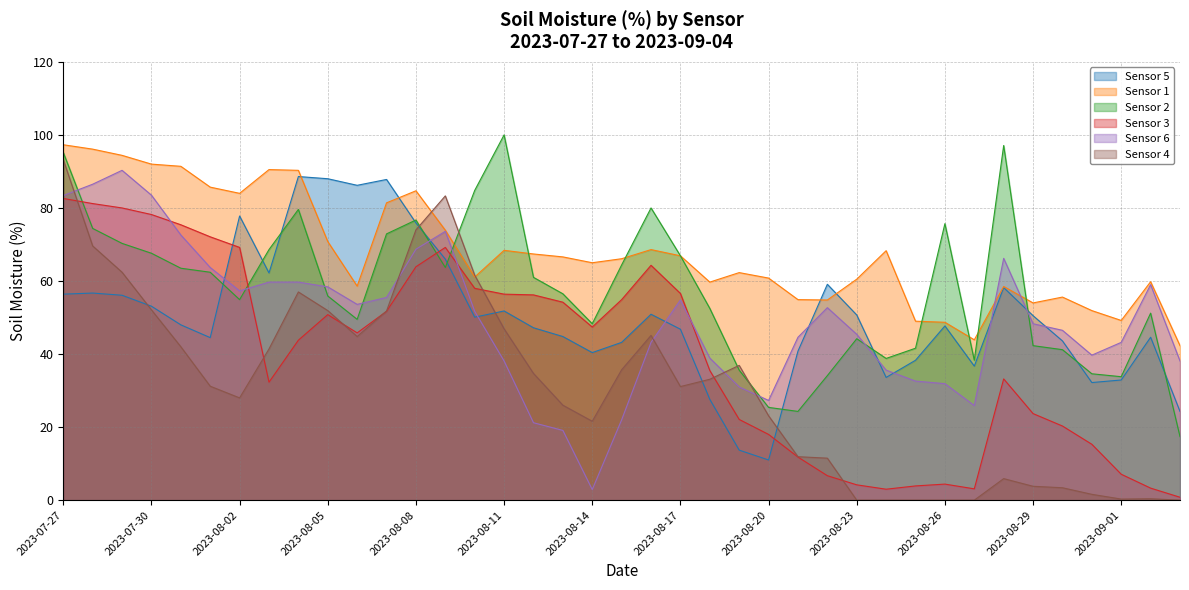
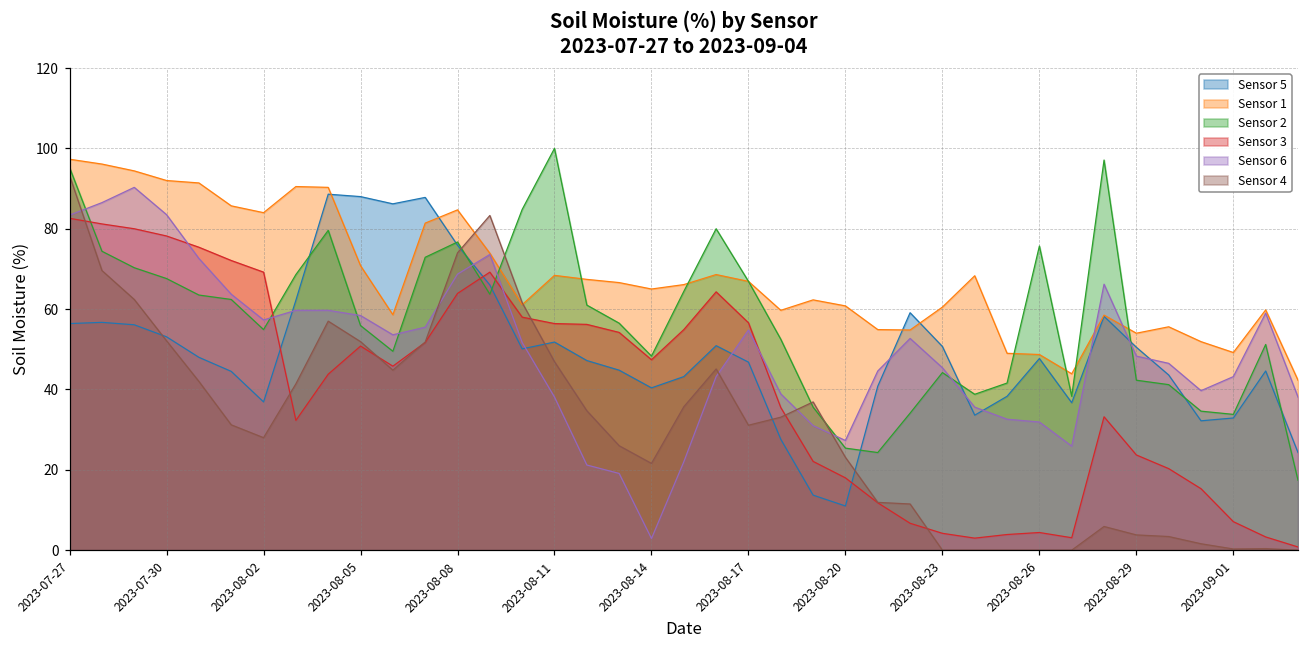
  {
    "Sensor 5": {
      "2023-07-27": 56,
      "2023-07-30": 53,
-     "2023-08-02": 78,
+     "2023-08-02": 37,
      "2023-08-05": 88,
      "2023-08-08": 76,
      "2023-08-11": 52,
      "2023-08-14": 40,
      "2023-08-17": 47,
      "2023-08-20": 11,
      "2023-08-23": 51,
      "2023-08-26": 48,
      "2023-08-29": 51,
      "2023-09-01": 33
    },
    "Sensor 2": {
      "2023-07-27": 95,
      "2023-07-30": 68,
      "2023-08-02": 55,
      "2023-08-05": 56,
      "2023-08-08": 77,
      "2023-08-11": 100,
      "2023-08-14": 48,
      "2023-08-20": 25,
      "2023-08-23": 44,
      "2023-08-26": 76,
      "2023-08-29": 42,
      "2023-09-01": 34
    },
    "Sensor 6": {
      "2023-07-27": 83,
      "2023-07-30": 84,
      "2023-08-02": 57,
      "2023-08-05": 58,
      "2023-08-08": 69,
      "2023-08-11": 38,
      "2023-08-14": 3,
      "2023-08-17": 55,
      "2023-08-20": 27,
      "2023-08-23": 45,
      "2023-08-26": 32,
      "2023-08-29": 48,
      "2023-09-01": 43
    }
  }
